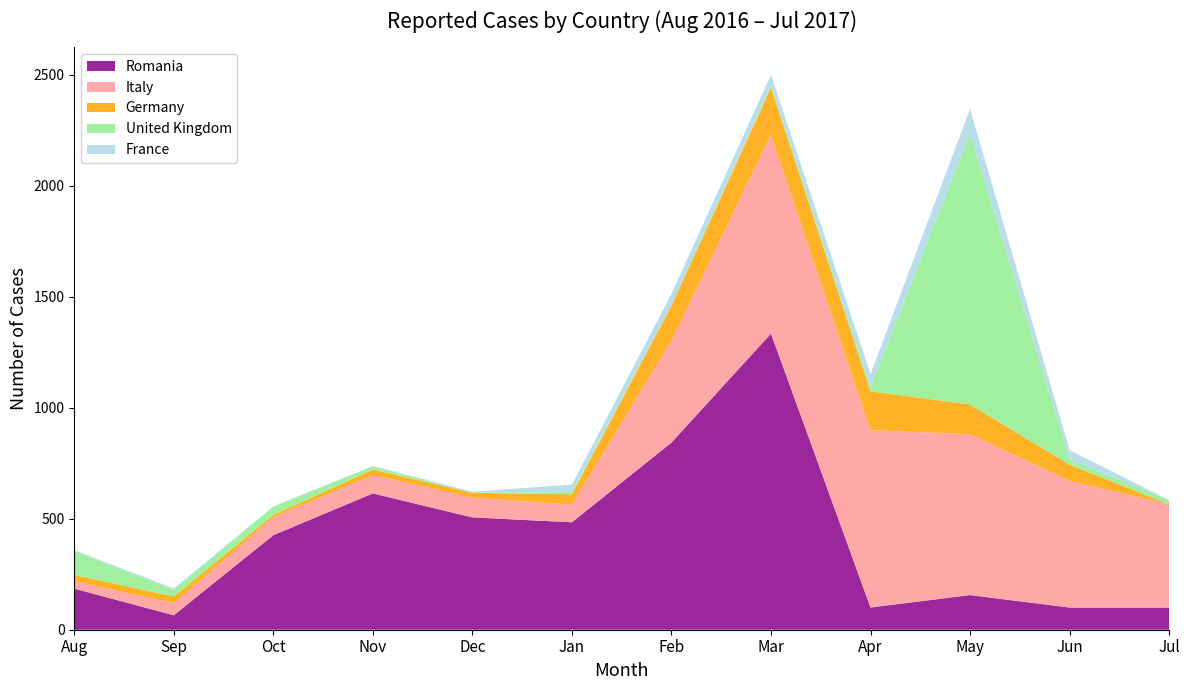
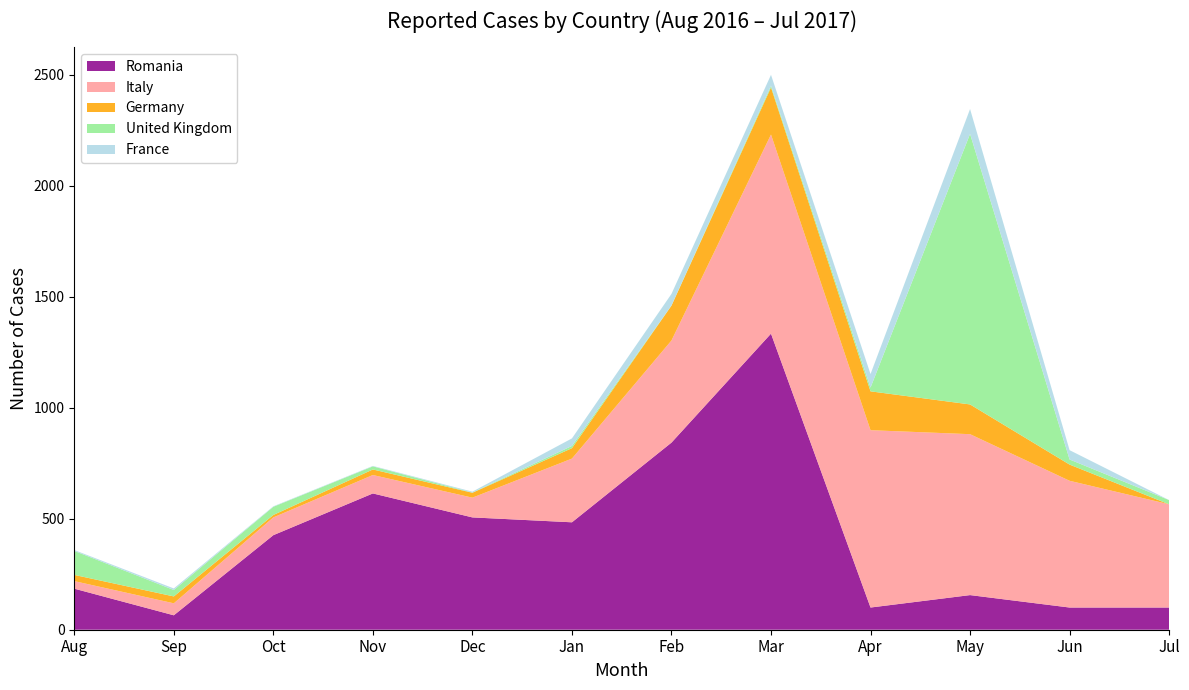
  {
    "Romania": {
      "Aug": 190,
      "Sep": 70,
      "Oct": 430,
      "Nov": 610,
      "Dec": 510,
      "Jan": 480,
      "Feb": 840,
      "Mar": 1330,
      "Apr": 100,
      "May": 160,
      "Jun": 100,
      "Jul": 100
    },
    "Italy": {
      "Aug": 30,
      "Sep": 50,
      "Nov": 80,
      "Dec": 90,
-     "Jan": 80,
+     "Jan": 290,
      "Feb": 460,
      "Mar": 900,
      "Apr": 800,
      "May": 730,
      "Jun": 570
    },
    "Germany": {
      "Aug": 30,
      "Sep": 30,
      "Nov": 30,
      "Apr": 180,
      "May": 130,
      "Jun": 70
    },
    "United Kingdom": {
      "Apr": 20,
      "May": 1220,
      "Jun": 20
    },
    "France": {
      "Jan": 30,
      "Feb": 50,
      "Mar": 50,
      "Apr": 60,
      "May": 110,
      "Jun": 40
    }
  }
